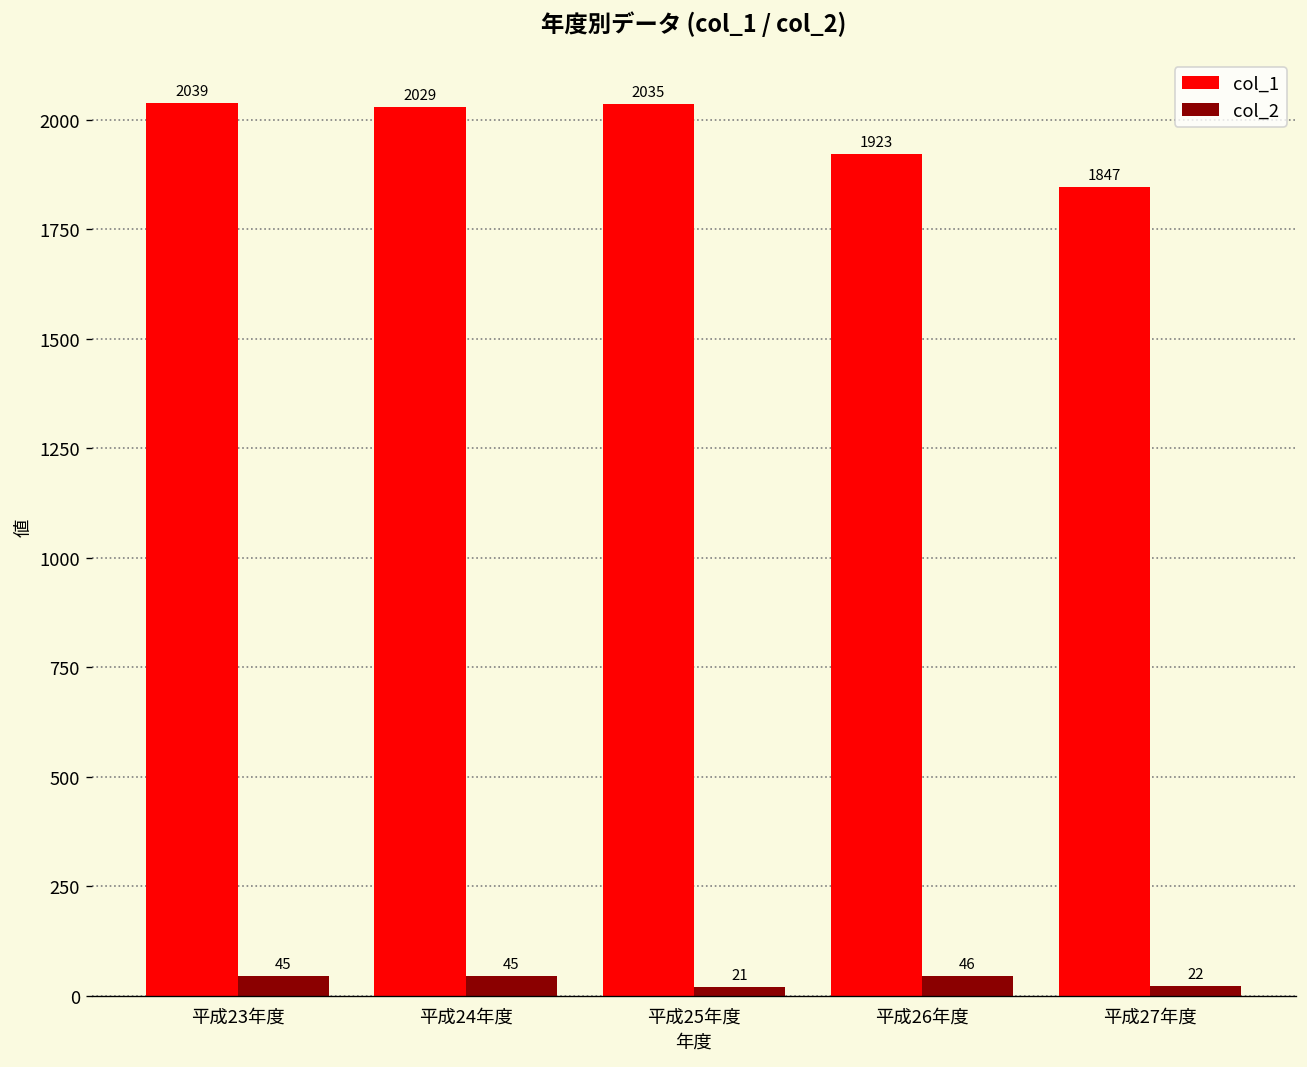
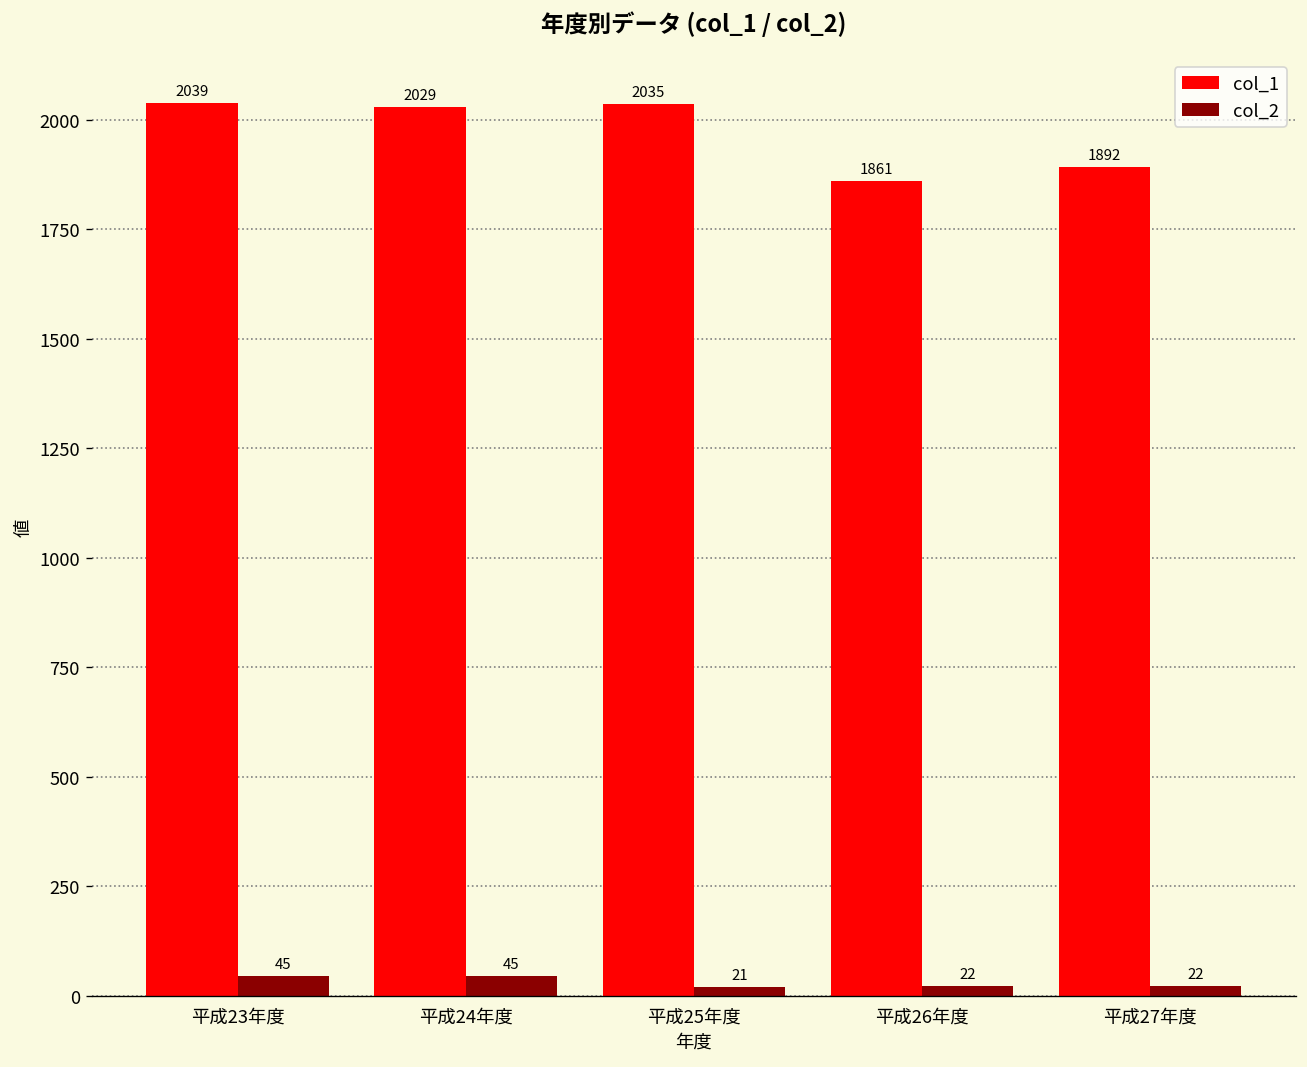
  {
    "col_1": {
      "平成23年度": 2039,
      "平成24年度": 2029,
      "平成25年度": 2035,
-     "平成26年度": 1923,
-     "平成27年度": 1847
+     "平成26年度": 1861,
+     "平成27年度": 1892
    },
    "col_2": {
      "平成23年度": 45,
      "平成24年度": 45,
      "平成25年度": 21,
-     "平成26年度": 46,
+     "平成26年度": 22,
      "平成27年度": 22
    }
  }
